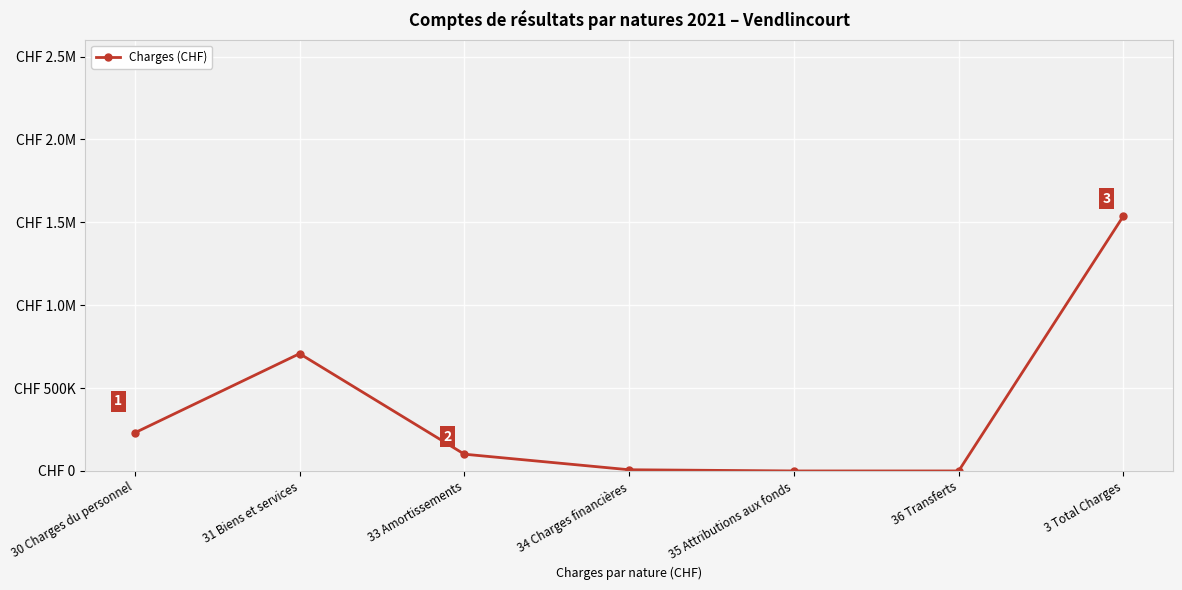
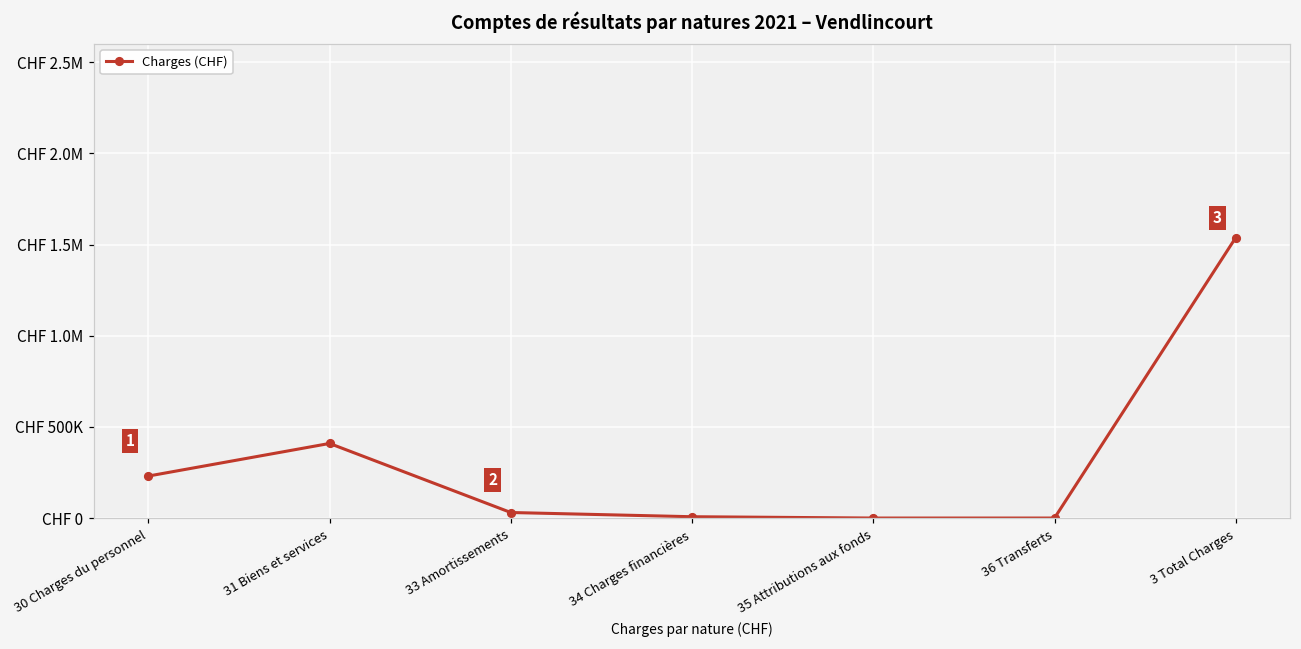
  {
    "30 Charges du personnel": "CHF 230000",
-   "31 Biens et services": "CHF 710000",
-   "33 Amortissements": "CHF 100000",
+   "31 Biens et services": "CHF 410000",
+   "33 Amortissements": "CHF 30000",
    "34 Charges financières": "CHF 10000",
    "35 Attributions aux fonds": "CHF 0",
    "36 Transferts": "CHF 0"
  }
